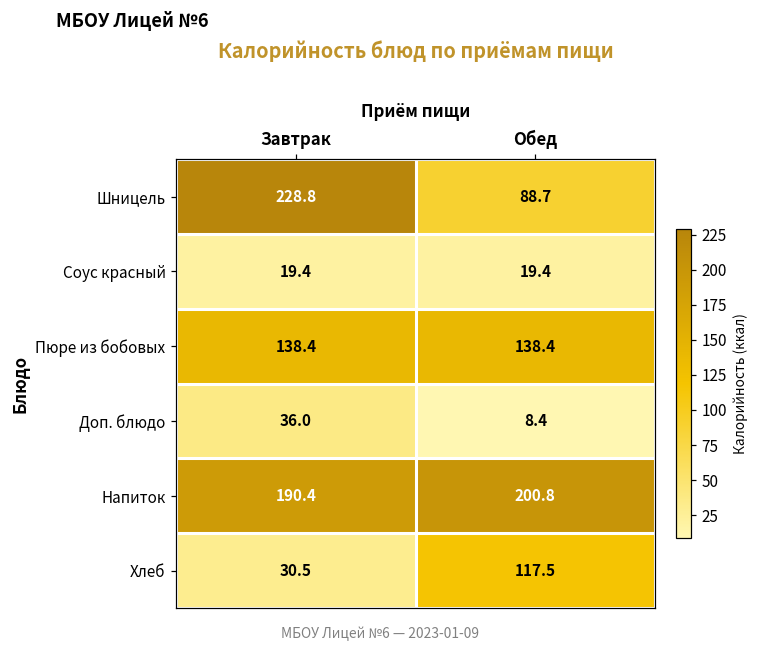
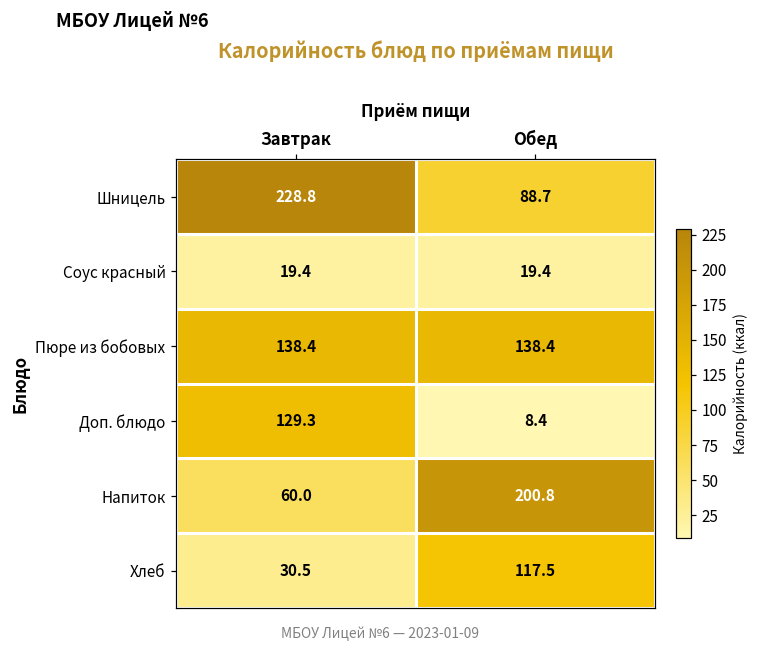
  {
    "Шницель": {
      "Завтрак": 228.8,
      "Обед": 88.7
    },
    "Соус красный": {
      "Завтрак": 19.4,
      "Обед": 19.4
    },
    "Пюре из бобовых": {
      "Завтрак": 138.4,
      "Обед": 138.4
    },
    "Доп. блюдо": {
-     "Завтрак": 36.0,
+     "Завтрак": 129.3,
      "Обед": 8.4
    },
    "Напиток": {
-     "Завтрак": 190.4,
+     "Завтрак": 60.0,
      "Обед": 200.8
    },
    "Хлеб": {
      "Завтрак": 30.5,
      "Обед": 117.5
    }
  }
